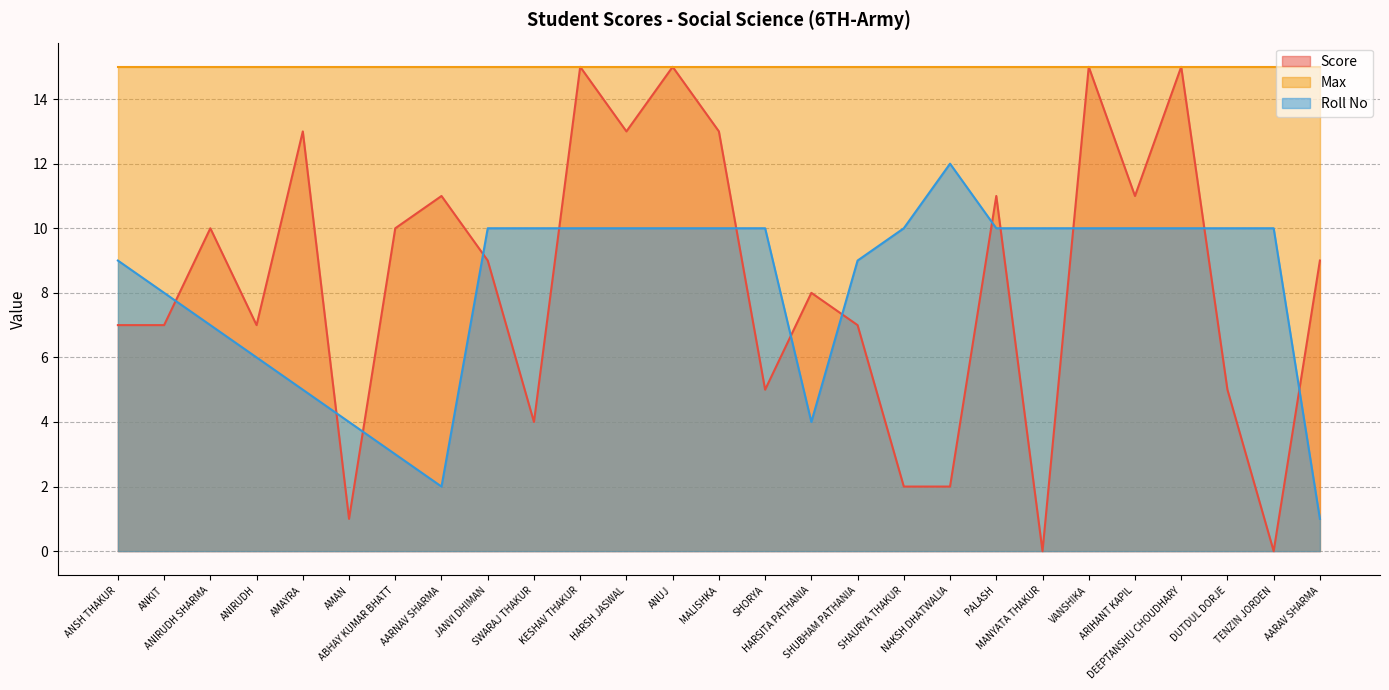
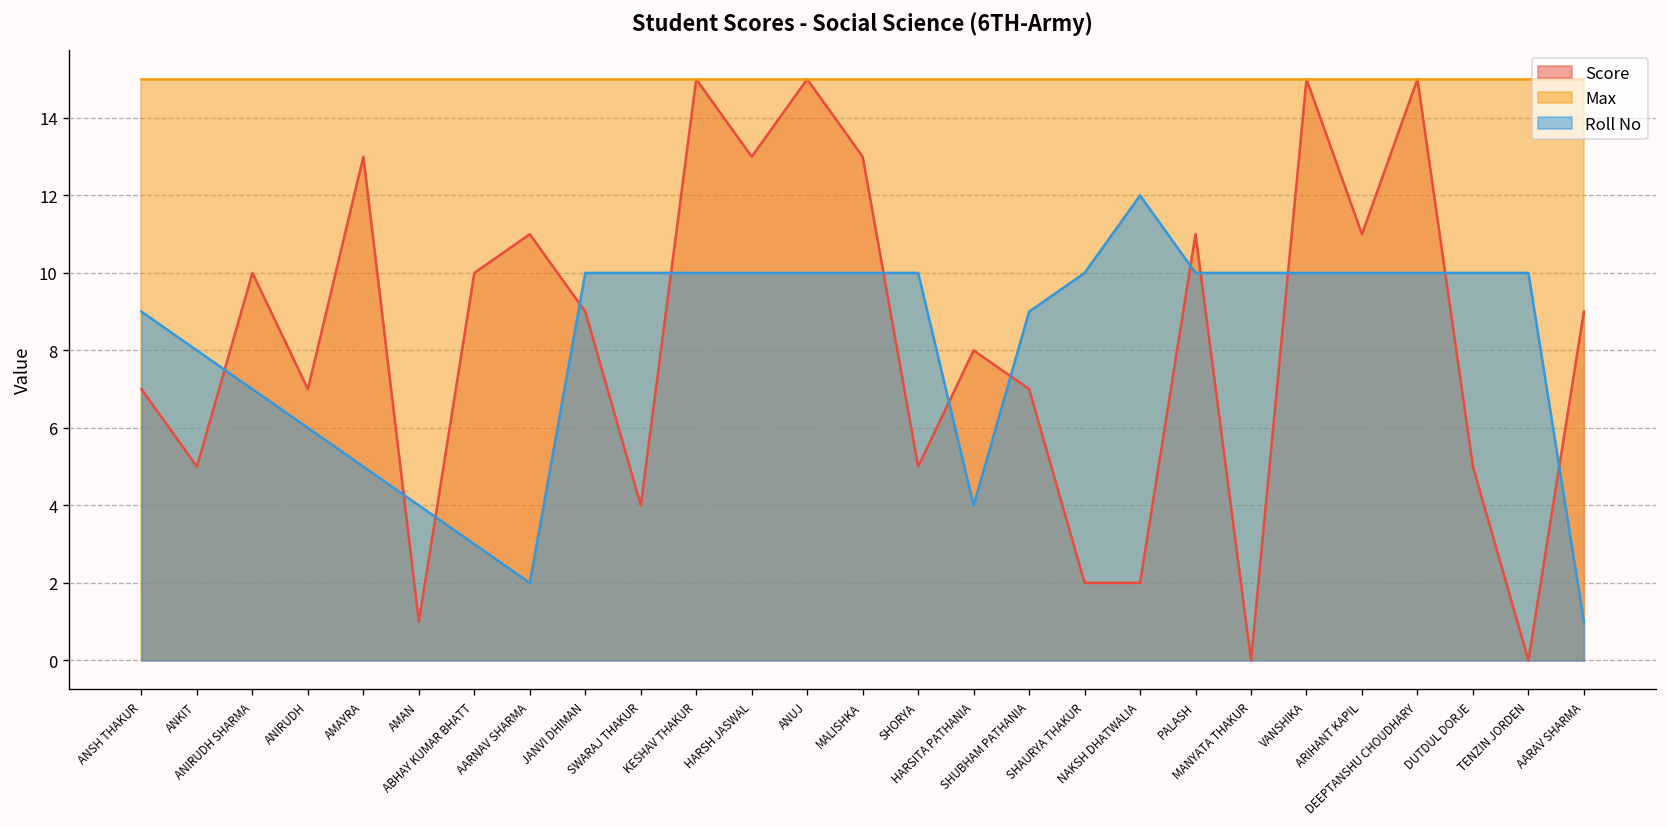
  {
    "Score": {
      "ANSH THAKUR": 7,
-     "ANKIT": 7,
+     "ANKIT": 5,
      "ANIRUDH SHARMA": 10,
      "ANIRUDH": 7,
      "AMAYRA": 13,
      "AMAN": 1,
      "ABHAY KUMAR BHATT": 10,
      "AARNAV SHARMA": 11,
      "JANVI DHIMAN": 9,
      "SWARAJ THAKUR": 4,
      "HARSH JASWAL": 13,
      "MALISHKA": 13,
      "SHORYA": 5,
      "HARSITA PATHANIA": 8,
      "SHUBHAM PATHANIA": 7,
      "SHAURYA THAKUR": 2,
      "NAKSH DHATWALIA": 2,
      "PALASH": 11,
      "MANYATA THAKUR": 0,
      "ARIHANT KAPIL": 11,
      "DUTDUL DORJE": 5,
      "TENZIN JORDEN": 0,
      "AARAV SHARMA": 9
    },
    "Max": {
      "ANSH THAKUR": 15,
      "ANKIT": 15,
      "ANIRUDH SHARMA": 15,
      "ANIRUDH": 15,
      "AMAYRA": 15,
      "AMAN": 15,
      "ABHAY KUMAR BHATT": 15,
      "AARNAV SHARMA": 15,
      "JANVI DHIMAN": 15,
      "SWARAJ THAKUR": 15,
      "HARSH JASWAL": 15,
      "MALISHKA": 15,
      "SHORYA": 15,
      "HARSITA PATHANIA": 15,
      "SHUBHAM PATHANIA": 15,
      "SHAURYA THAKUR": 15,
      "NAKSH DHATWALIA": 15,
      "PALASH": 15,
      "MANYATA THAKUR": 15,
      "ARIHANT KAPIL": 15,
      "DUTDUL DORJE": 15,
      "TENZIN JORDEN": 15
    },
    "Roll No": {
      "ANSH THAKUR": 9,
      "ANKIT": 8,
      "ANIRUDH SHARMA": 7,
      "ANIRUDH": 6,
      "AMAYRA": 5,
      "AMAN": 4,
      "ABHAY KUMAR BHATT": 3,
      "AARNAV SHARMA": 2,
      "JANVI DHIMAN": 10,
      "SWARAJ THAKUR": 10,
      "KESHAV THAKUR": 10,
      "HARSH JASWAL": 10,
      "ANUJ": 10,
      "MALISHKA": 10,
      "SHORYA": 10,
      "HARSITA PATHANIA": 4,
      "SHUBHAM PATHANIA": 9,
      "SHAURYA THAKUR": 10,
      "NAKSH DHATWALIA": 12,
      "PALASH": 10,
      "MANYATA THAKUR": 10,
      "VANSHIKA": 10,
      "ARIHANT KAPIL": 10,
      "DEEPTANSHU CHOUDHARY": 10,
      "DUTDUL DORJE": 10,
      "TENZIN JORDEN": 10,
      "AARAV SHARMA": 1
    }
  }
